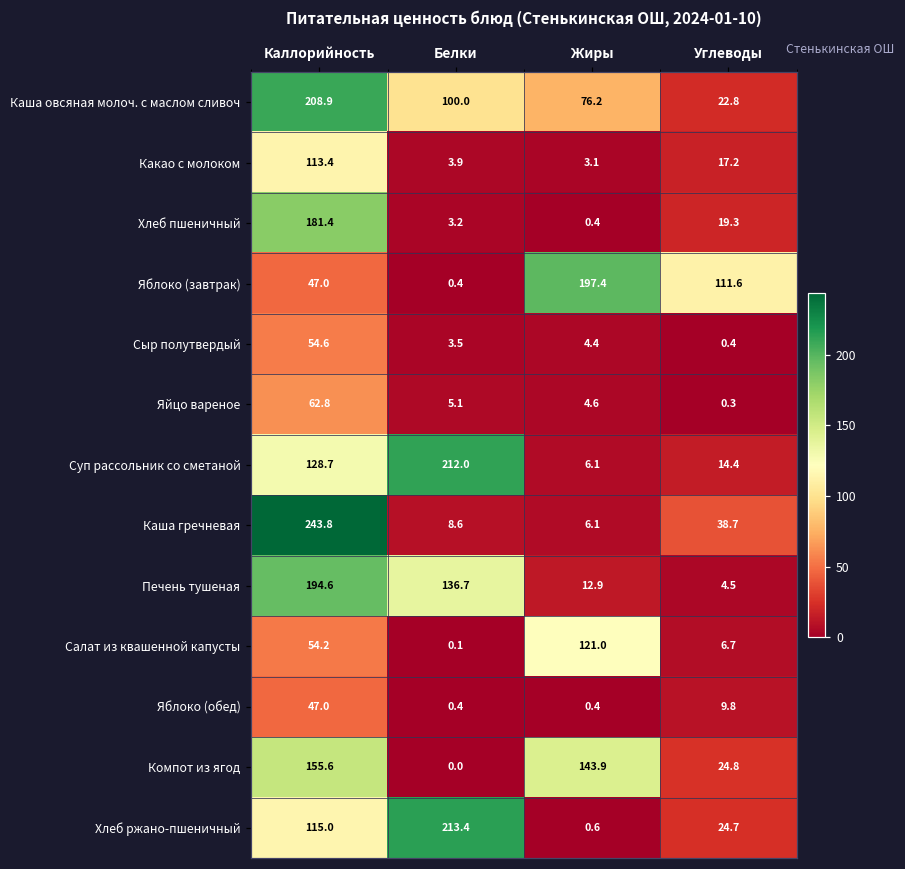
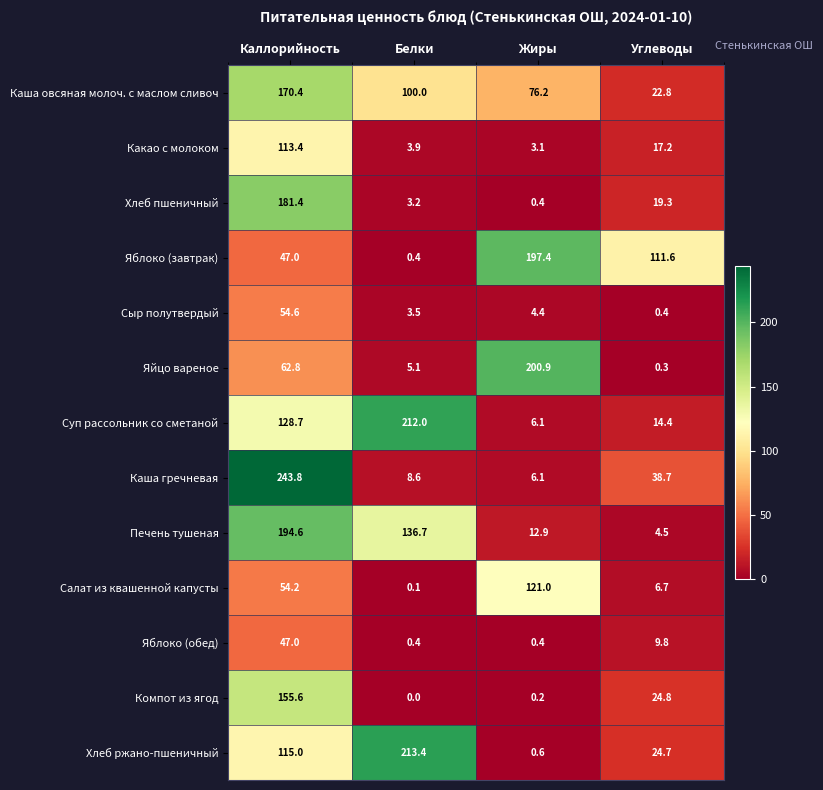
  {
    "Каша овсяная молоч. с маслом сливоч": {
-     "Каллорийность": 208.9,
+     "Каллорийность": 170.4,
      "Белки": 100.0,
      "Жиры": 76.2,
      "Углеводы": 22.8
    },
    "Какао с молоком": {
      "Каллорийность": 113.4,
      "Белки": 3.9,
      "Жиры": 3.1,
      "Углеводы": 17.2
    },
    "Хлеб пшеничный": {
      "Каллорийность": 181.4,
      "Белки": 3.2,
      "Жиры": 0.4,
      "Углеводы": 19.3
    },
    "Яблоко (завтрак)": {
      "Каллорийность": 47.0,
      "Белки": 0.4,
      "Жиры": 197.4,
      "Углеводы": 111.6
    },
    "Сыр полутвердый": {
      "Каллорийность": 54.6,
      "Белки": 3.5,
      "Жиры": 4.4,
      "Углеводы": 0.4
    },
    "Яйцо вареное": {
      "Каллорийность": 62.8,
      "Белки": 5.1,
-     "Жиры": 4.6,
+     "Жиры": 200.9,
      "Углеводы": 0.3
    },
    "Суп рассольник со сметаной": {
      "Каллорийность": 128.7,
      "Белки": 212.0,
      "Жиры": 6.1,
      "Углеводы": 14.4
    },
    "Каша гречневая": {
      "Каллорийность": 243.8,
      "Белки": 8.6,
      "Жиры": 6.1,
      "Углеводы": 38.7
    },
    "Печень тушеная": {
      "Каллорийность": 194.6,
      "Белки": 136.7,
      "Жиры": 12.9,
      "Углеводы": 4.5
    },
    "Салат из квашенной капусты": {
      "Каллорийность": 54.2,
      "Белки": 0.1,
      "Жиры": 121.0,
      "Углеводы": 6.7
    },
    "Яблоко (обед)": {
      "Каллорийность": 47.0,
      "Белки": 0.4,
      "Жиры": 0.4,
      "Углеводы": 9.8
    },
    "Компот из ягод": {
      "Каллорийность": 155.6,
      "Белки": 0.0,
-     "Жиры": 143.9,
+     "Жиры": 0.2,
      "Углеводы": 24.8
    },
    "Хлеб ржано-пшеничный": {
      "Каллорийность": 115.0,
      "Белки": 213.4,
      "Жиры": 0.6,
      "Углеводы": 24.7
    }
  }
